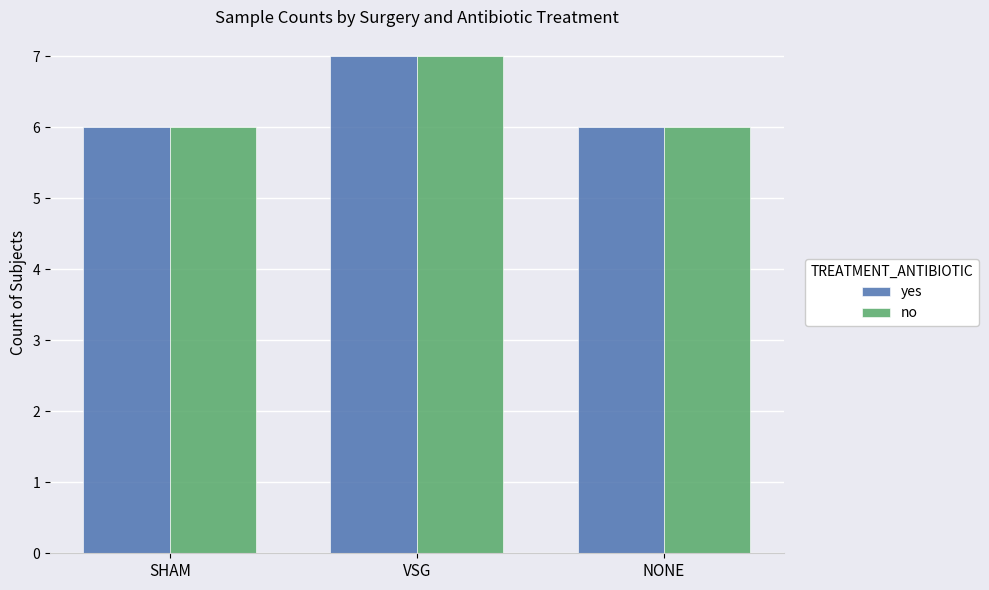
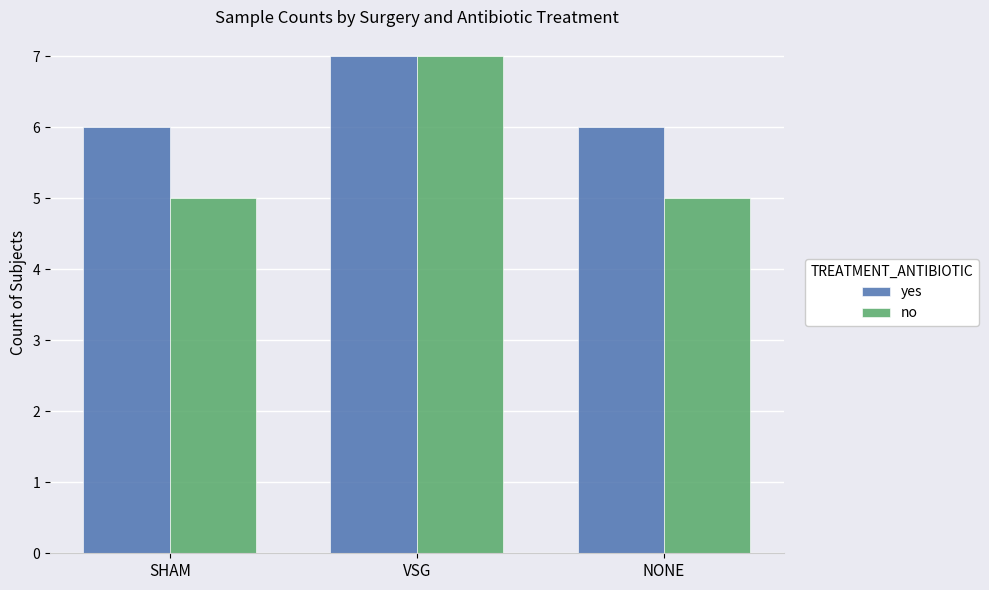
  {
    "yes": {
      "SHAM": 6,
      "VSG": 7,
      "NONE": 6
    },
    "no": {
-     "SHAM": 6,
+     "SHAM": 5,
      "VSG": 7,
-     "NONE": 6
+     "NONE": 5
    }
  }
